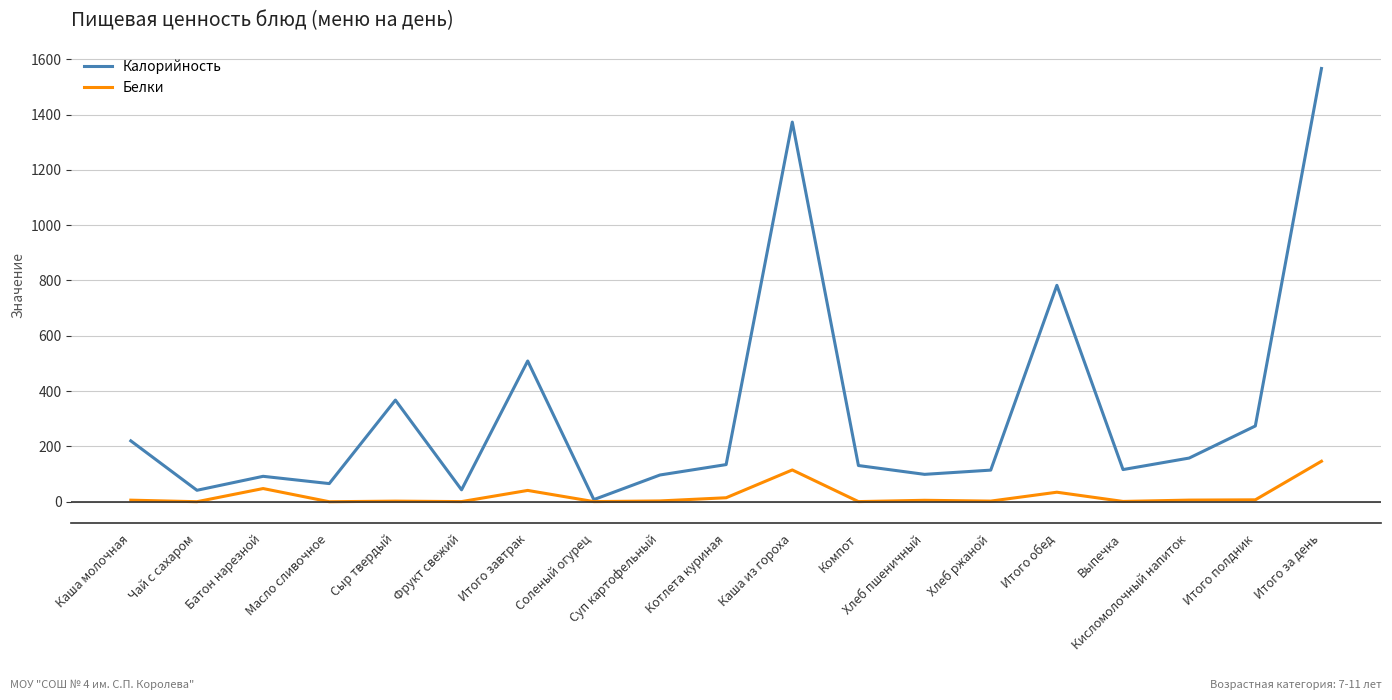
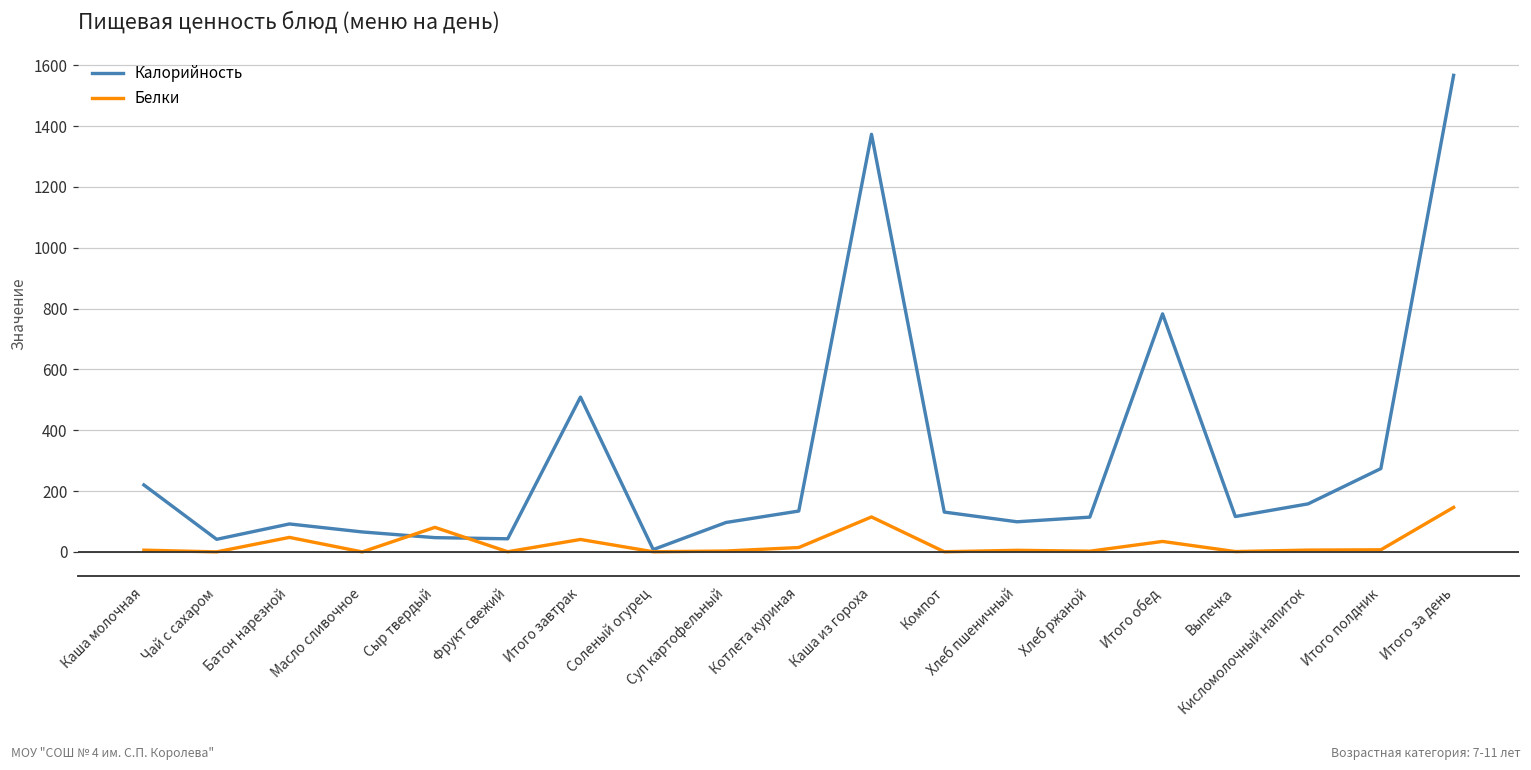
  {
    "Калорийность": {
      "Каша молочная": 220,
      "Чай с сахаром": 40,
      "Батон нарезной": 90,
      "Масло сливочное": 70,
-     "Сыр твердый": 370,
+     "Сыр твердый": 50,
      "Фрукт свежий": 40,
      "Итого завтрак": 510,
      "Суп картофельный": 100,
      "Котлета куриная": 130,
      "Каша из гороха": 1370,
      "Компот": 130,
      "Хлеб пшеничный": 100,
      "Хлеб ржаной": 110,
      "Итого обед": 780,
      "Выпечка": 120,
      "Кисломолочный напиток": 160,
      "Итого полдник": 270,
      "Итого за день": 1570
    },
    "Белки": {
      "Каша молочная": 10,
      "Чай с сахаром": 0,
      "Батон нарезной": 50,
      "Масло сливочное": 0,
-     "Сыр твердый": 0,
+     "Сыр твердый": 80,
      "Фрукт свежий": 0,
      "Итого завтрак": 40,
      "Суп картофельный": 0,
      "Котлета куриная": 10,
      "Каша из гороха": 120,
      "Компот": 0,
      "Хлеб пшеничный": 10,
      "Хлеб ржаной": 0,
      "Итого обед": 30,
      "Выпечка": 0,
      "Кисломолочный напиток": 10,
      "Итого полдник": 10,
      "Итого за день": 150
    }
  }
